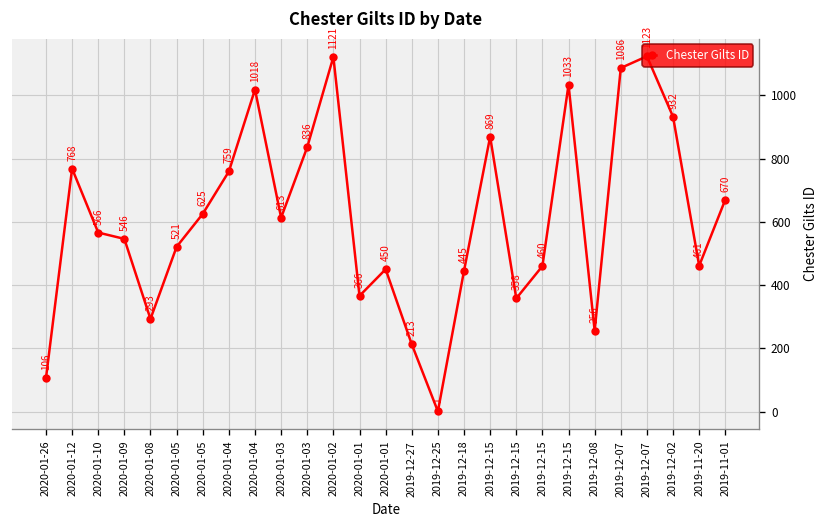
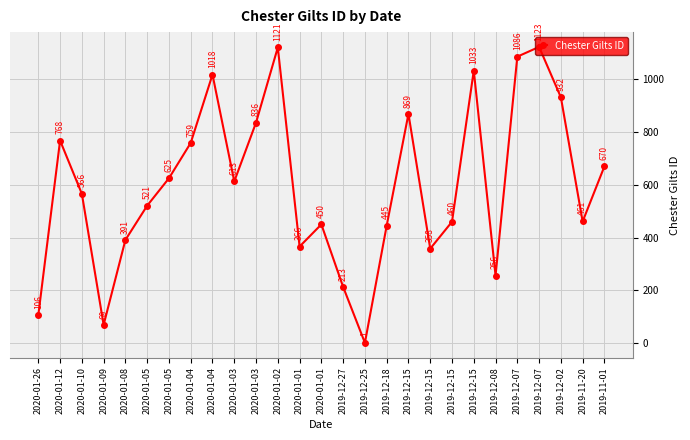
  {
    "2020-01-26": 106,
    "2020-01-12": 768,
    "2020-01-10": 566,
-   "2020-01-09": 546,
-   "2020-01-08": 293,
+   "2020-01-09": 69,
+   "2020-01-08": 391,
    "2020-01-02": 1121,
    "2019-12-27": 213,
    "2019-12-25": 1,
    "2019-12-18": 445,
    "2019-12-08": 256,
    "2019-12-02": 932,
    "2019-11-20": 461,
    "2019-11-01": 670
  }
